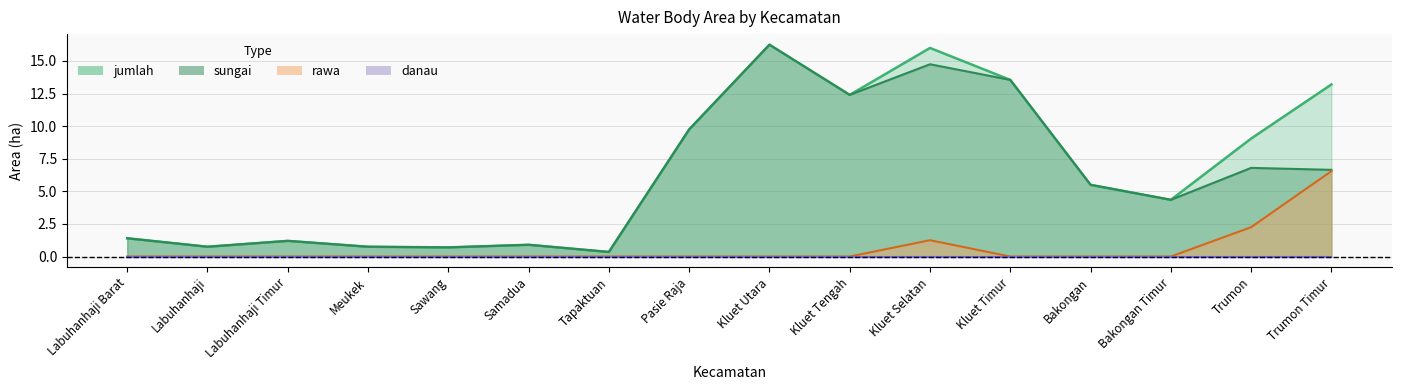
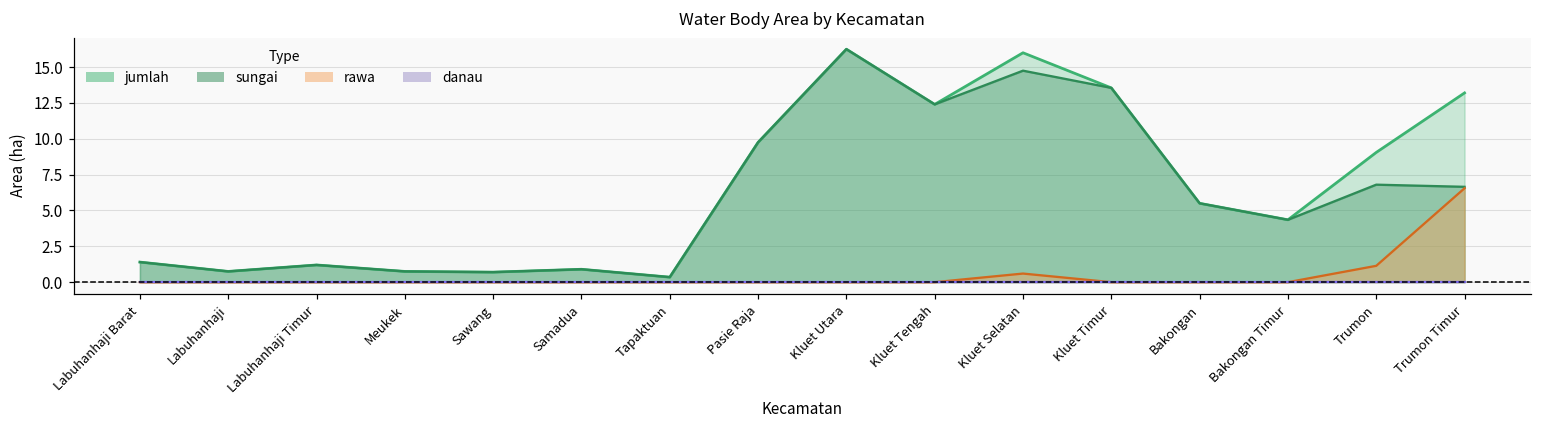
  {
    "rawa": {
-     "Kluet Selatan": 1.3,
-     "Trumon": 2.3
+     "Kluet Selatan": 0.6,
+     "Trumon": 1.1
    }
  }
